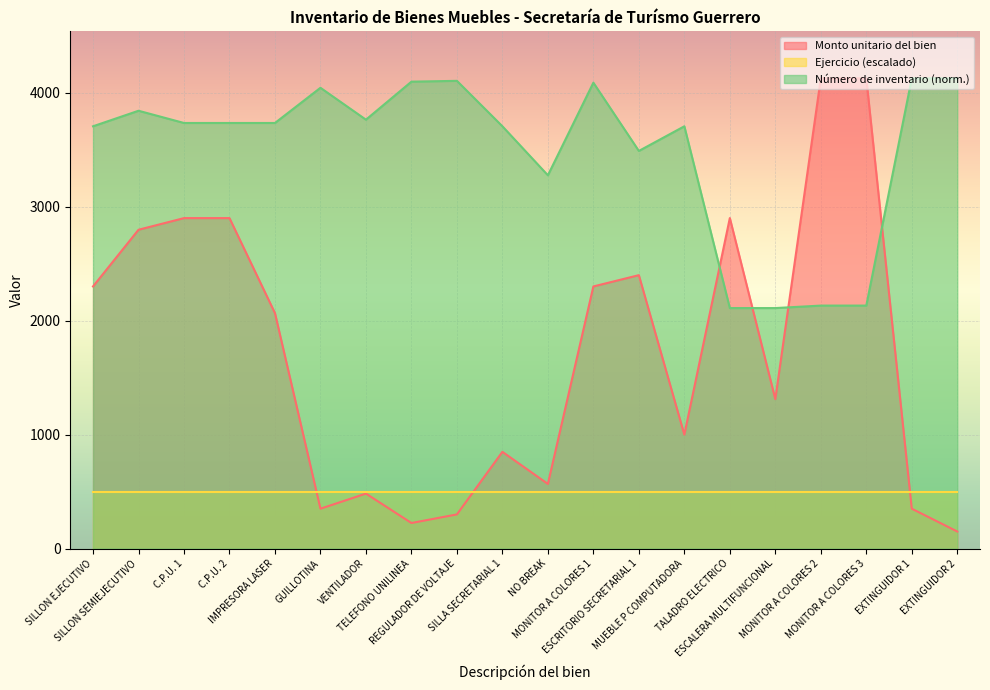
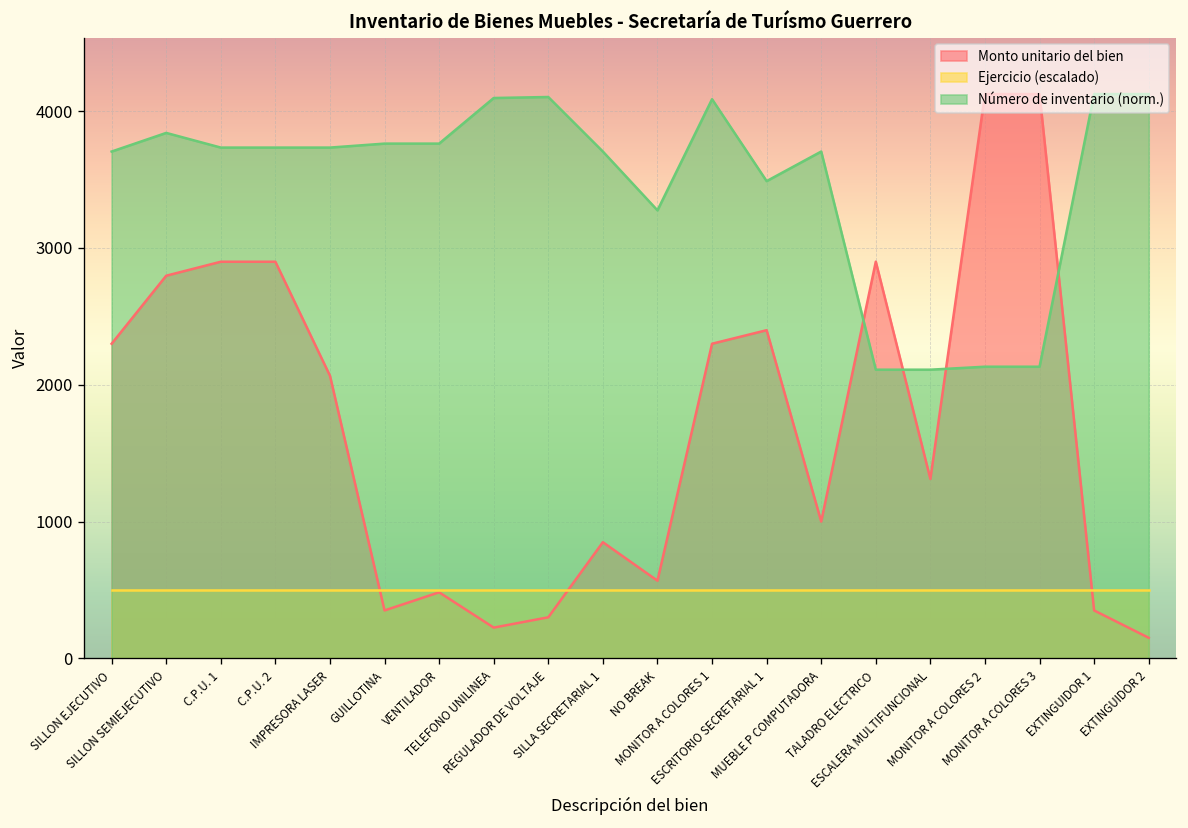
  {
    "Monto unitario del bien": {
      "SILLON EJECUTIVO": 2300,
      "SILLON SEMIEJECUTIVO": 2800,
      "C.P.U. 1": 2900,
      "C.P.U. 2": 2900,
      "IMPRESORA LASER": 2070,
      "GUILLOTINA": 350,
      "TELEFONO UNILINEA": 220,
      "REGULADOR DE VOLTAJE": 300,
      "SILLA SECRETARIAL 1": 850,
      "NO BREAK": 570,
      "MONITOR A COLORES 1": 2300,
      "ESCRITORIO SECRETARIAL 1": 2400,
      "MUEBLE P COMPUTADORA": 1000,
      "TALADRO ELECTRICO": 2900,
      "ESCALERA MULTIFUNCIONAL": 1310,
      "EXTINGUIDOR 1": 350,
      "EXTINGUIDOR 2": 150
    },
    "Ejercicio (escalado)": {
      "SILLON EJECUTIVO": 500,
      "SILLON SEMIEJECUTIVO": 500,
      "C.P.U. 1": 500,
      "C.P.U. 2": 500,
      "IMPRESORA LASER": 500,
      "GUILLOTINA": 500,
      "TELEFONO UNILINEA": 500,
      "REGULADOR DE VOLTAJE": 500,
      "SILLA SECRETARIAL 1": 500,
      "NO BREAK": 500,
      "MONITOR A COLORES 1": 500,
      "ESCRITORIO SECRETARIAL 1": 500,
      "MUEBLE P COMPUTADORA": 500,
      "TALADRO ELECTRICO": 500,
      "ESCALERA MULTIFUNCIONAL": 500,
      "MONITOR A COLORES 2": 500,
      "MONITOR A COLORES 3": 500,
      "EXTINGUIDOR 1": 500,
      "EXTINGUIDOR 2": 500
    },
    "Número de inventario (norm.)": {
      "SILLON EJECUTIVO": 3710,
      "SILLON SEMIEJECUTIVO": 3840,
      "C.P.U. 1": 3730,
      "C.P.U. 2": 3730,
      "IMPRESORA LASER": 3730,
-     "GUILLOTINA": 4040,
+     "GUILLOTINA": 3760,
      "VENTILADOR": 3760,
      "TELEFONO UNILINEA": 4100,
      "REGULADOR DE VOLTAJE": 4100,
      "SILLA SECRETARIAL 1": 3710,
      "NO BREAK": 3280,
      "MONITOR A COLORES 1": 4090,
      "ESCRITORIO SECRETARIAL 1": 3490,
      "MUEBLE P COMPUTADORA": 3710,
      "TALADRO ELECTRICO": 2110,
      "ESCALERA MULTIFUNCIONAL": 2110,
      "MONITOR A COLORES 2": 2130,
      "MONITOR A COLORES 3": 2130
    }
  }
